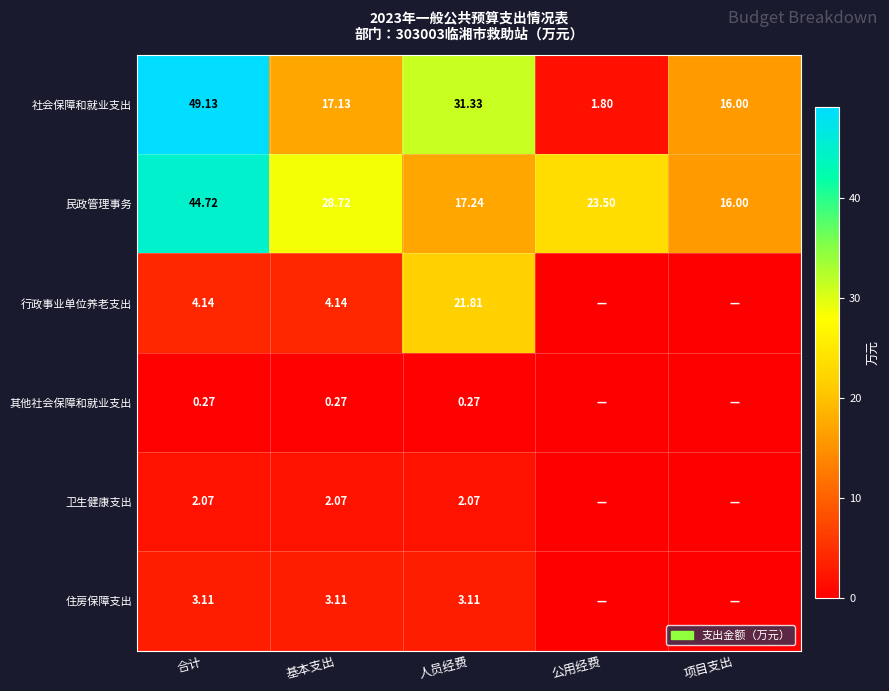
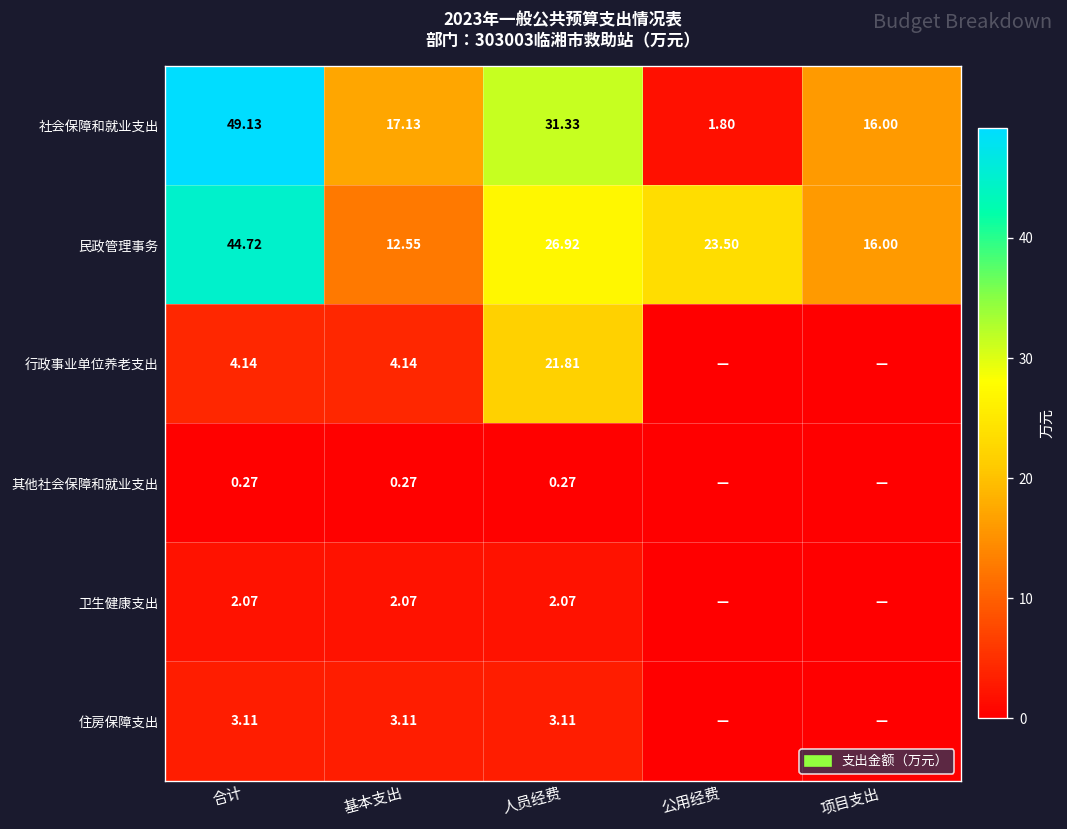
  {
    "社会保障和就业支出": {
      "合计": 49.13,
      "基本支出": 17.13,
      "人员经费": 31.33,
      "公用经费": 1.80,
      "项目支出": 16.00
    },
    "民政管理事务": {
      "合计": 44.72,
-     "基本支出": 28.72,
-     "人员经费": 17.24,
+     "基本支出": 12.55,
+     "人员经费": 26.92,
      "公用经费": 23.50,
      "项目支出": 16.00
    },
    "行政事业单位养老支出": {
      "合计": 4.14,
      "基本支出": 4.14,
      "人员经费": 21.81
    },
    "其他社会保障和就业支出": {
      "合计": 0.27,
      "基本支出": 0.27,
      "人员经费": 0.27
    },
    "卫生健康支出": {
      "合计": 2.07,
      "基本支出": 2.07,
      "人员经费": 2.07
    },
    "住房保障支出": {
      "合计": 3.11,
      "基本支出": 3.11,
      "人员经费": 3.11
    }
  }
